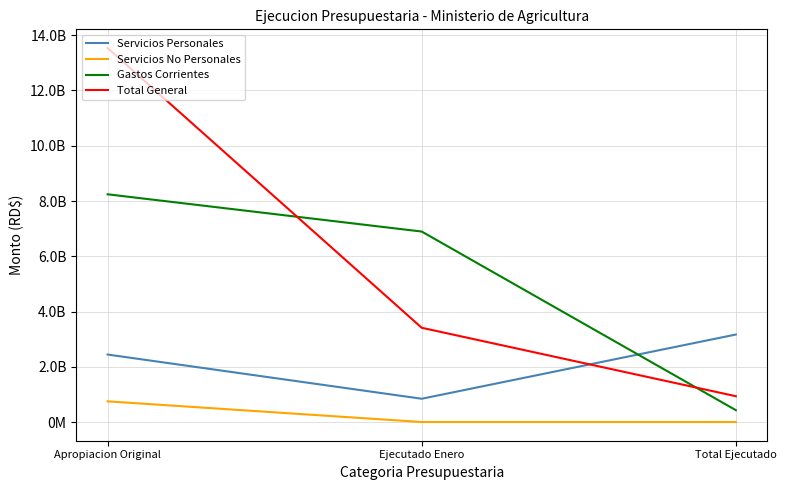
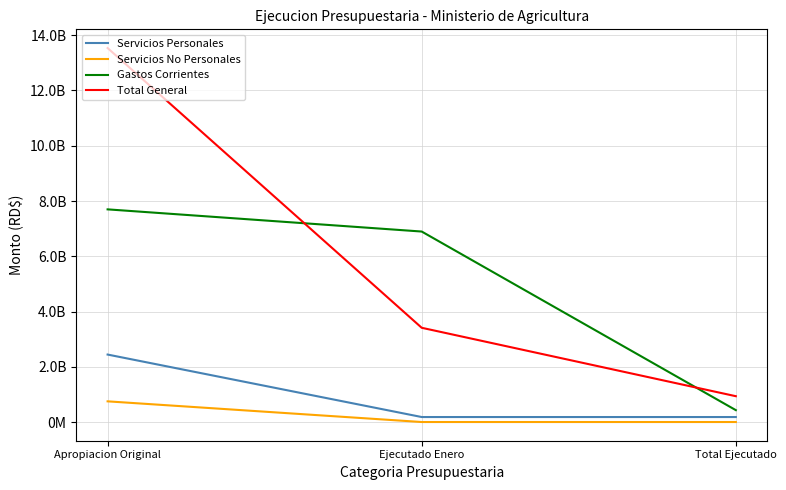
  {
    "Servicios Personales": {
      "Apropiacion Original": 2400000000,
-     "Ejecutado Enero": 800000000,
-     "Total Ejecutado": 3200000000
+     "Ejecutado Enero": 200000000,
+     "Total Ejecutado": 200000000
    },
    "Servicios No Personales": {
      "Apropiacion Original": 800000000,
      "Ejecutado Enero": 0,
      "Total Ejecutado": 0
    },
    "Gastos Corrientes": {
-     "Apropiacion Original": 8200000000,
+     "Apropiacion Original": 7700000000,
      "Ejecutado Enero": 6900000000,
      "Total Ejecutado": 400000000
    },
    "Total General": {
      "Ejecutado Enero": 3400000000,
      "Total Ejecutado": 900000000
    }
  }
